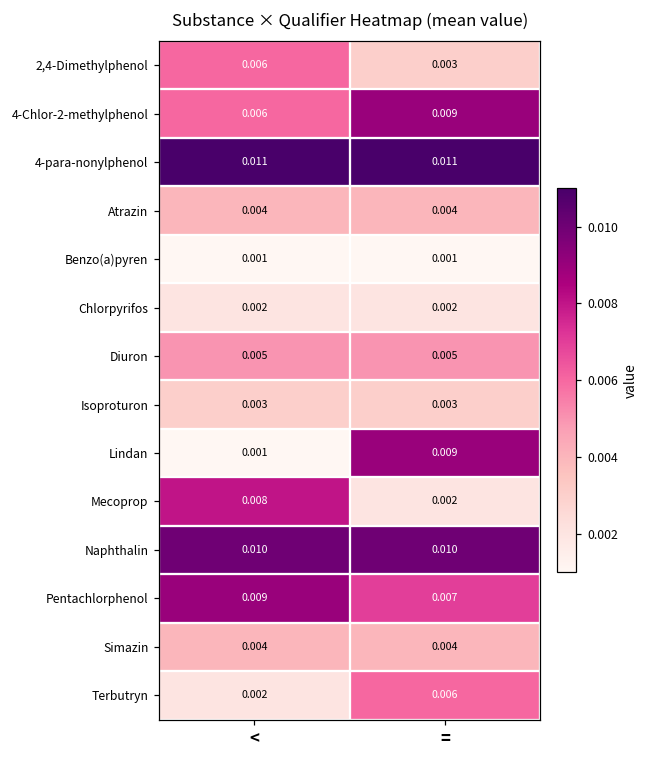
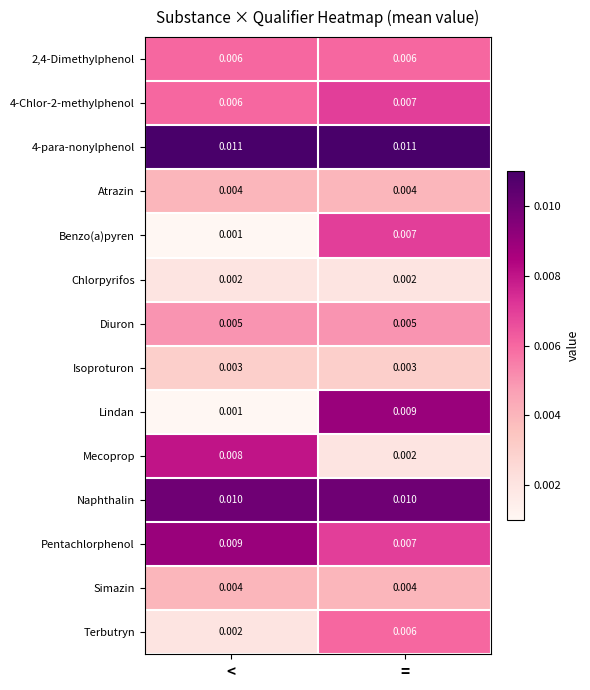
  {
    "2,4-Dimethylphenol": {
      "<": 0.006,
-     "=": 0.003
+     "=": 0.006
    },
    "4-Chlor-2-methylphenol": {
      "<": 0.006,
-     "=": 0.009
+     "=": 0.007
    },
    "4-para-nonylphenol": {
      "<": 0.011,
      "=": 0.011
    },
    "Atrazin": {
      "<": 0.004,
      "=": 0.004
    },
    "Benzo(a)pyren": {
      "<": 0.001,
-     "=": 0.001
+     "=": 0.007
    },
    "Chlorpyrifos": {
      "<": 0.002,
      "=": 0.002
    },
    "Diuron": {
      "<": 0.005,
      "=": 0.005
    },
    "Isoproturon": {
      "<": 0.003,
      "=": 0.003
    },
    "Lindan": {
      "<": 0.001,
      "=": 0.009
    },
    "Mecoprop": {
      "<": 0.008,
      "=": 0.002
    },
    "Naphthalin": {
      "<": 0.010,
      "=": 0.010
    },
    "Pentachlorphenol": {
      "<": 0.009,
      "=": 0.007
    },
    "Simazin": {
      "<": 0.004,
      "=": 0.004
    },
    "Terbutryn": {
      "<": 0.002,
      "=": 0.006
    }
  }
